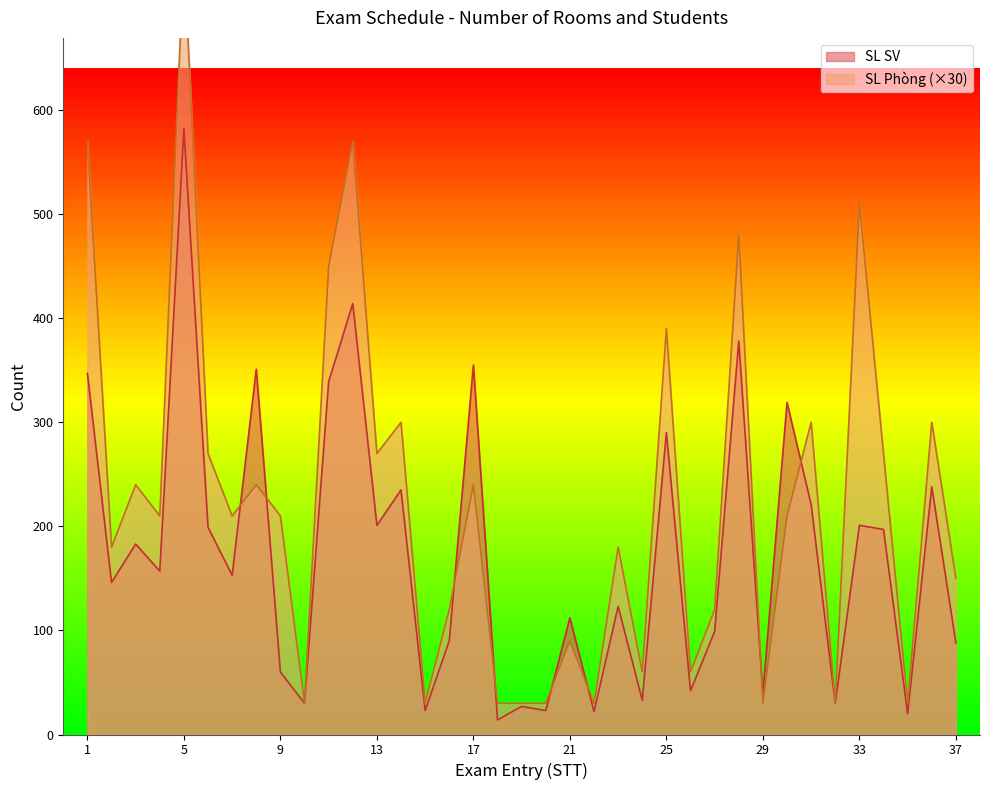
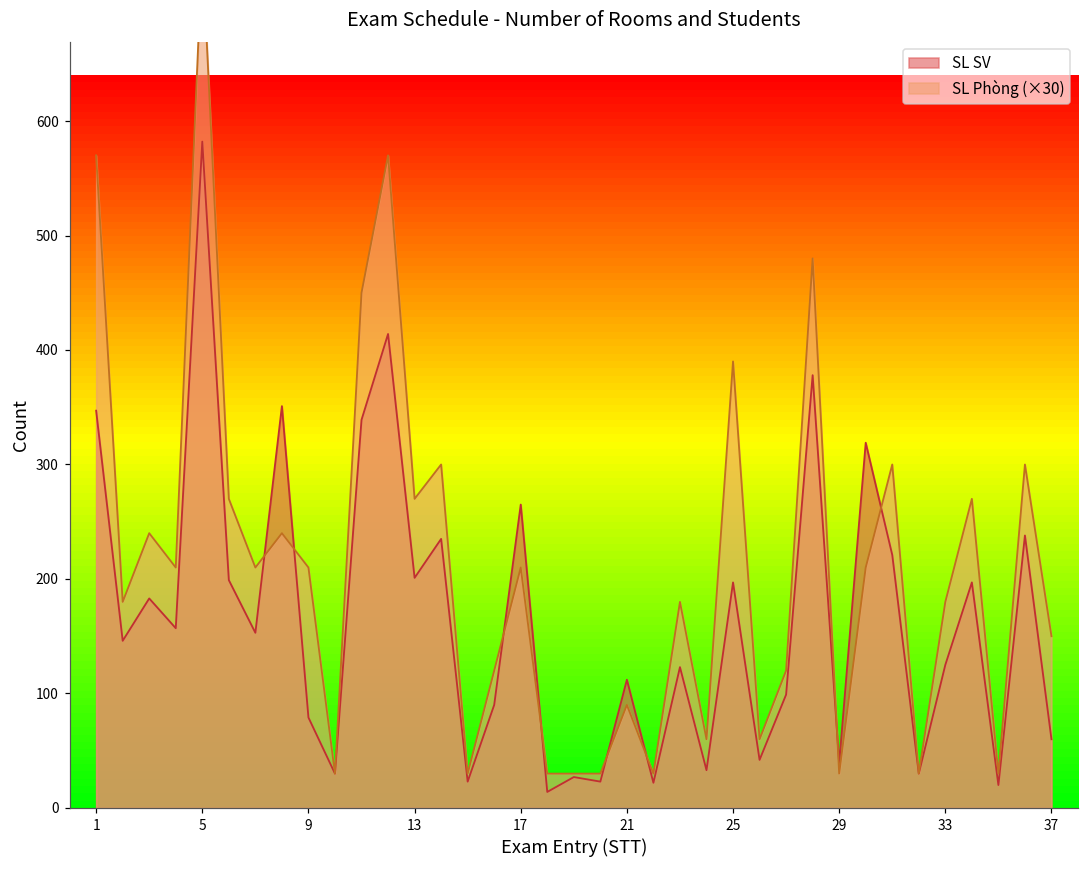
  {
    "SL SV": {
      "1": 347,
      "5": 582,
-     "9": 60,
+     "9": 79,
      "13": 201,
-     "17": 355,
+     "17": 265,
      "21": 112,
-     "25": 290,
+     "25": 197,
      "29": 39,
-     "33": 201,
-     "37": 88
+     "33": 125,
+     "37": 60
    },
    "SL Phòng (×30)": {
      "1": 570,
      "9": 210,
      "13": 270,
-     "17": 240,
+     "17": 210,
      "21": 90,
      "25": 390,
      "29": 30,
-     "33": 510,
+     "33": 180,
      "37": 150
    }
  }
